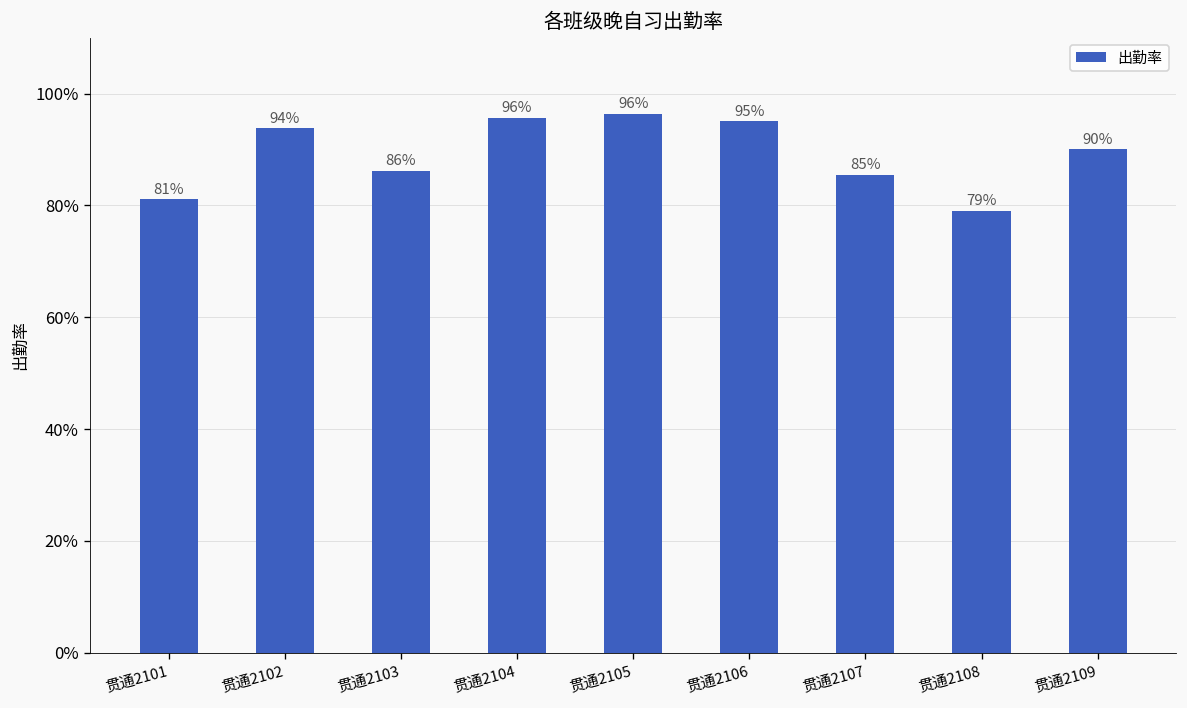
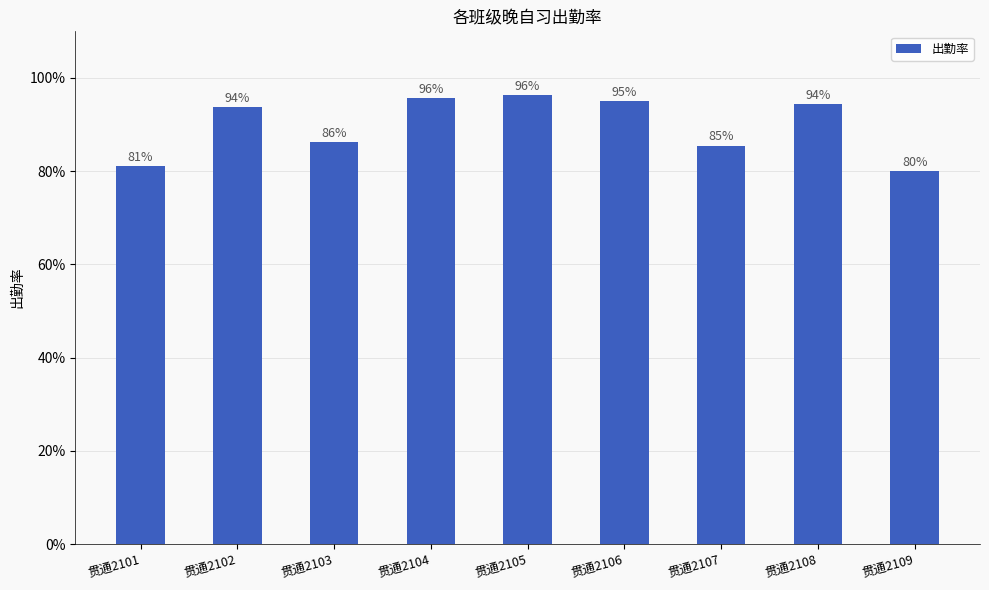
  {
    "贯通2101": "81%",
    "贯通2102": "94%",
    "贯通2103": "86%",
    "贯通2104": "96%",
    "贯通2105": "96%",
    "贯通2106": "95%",
    "贯通2107": "85%",
-   "贯通2108": "79%",
-   "贯通2109": "90%"
+   "贯通2108": "94%",
+   "贯通2109": "80%"
  }
